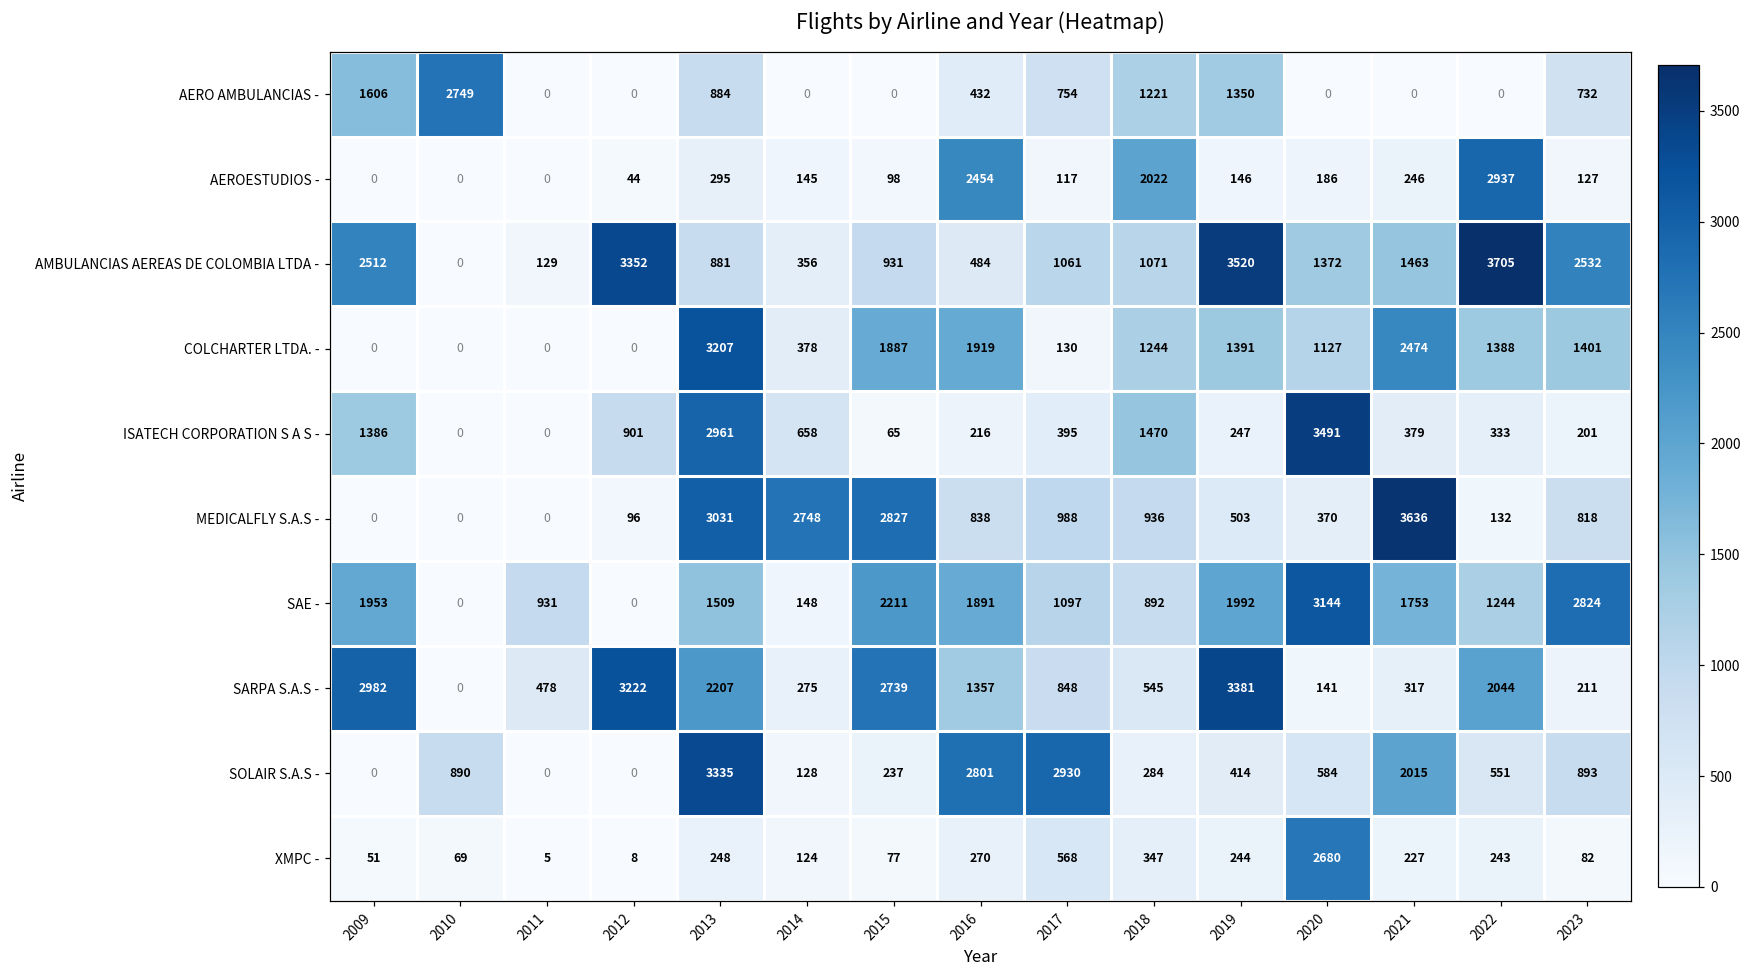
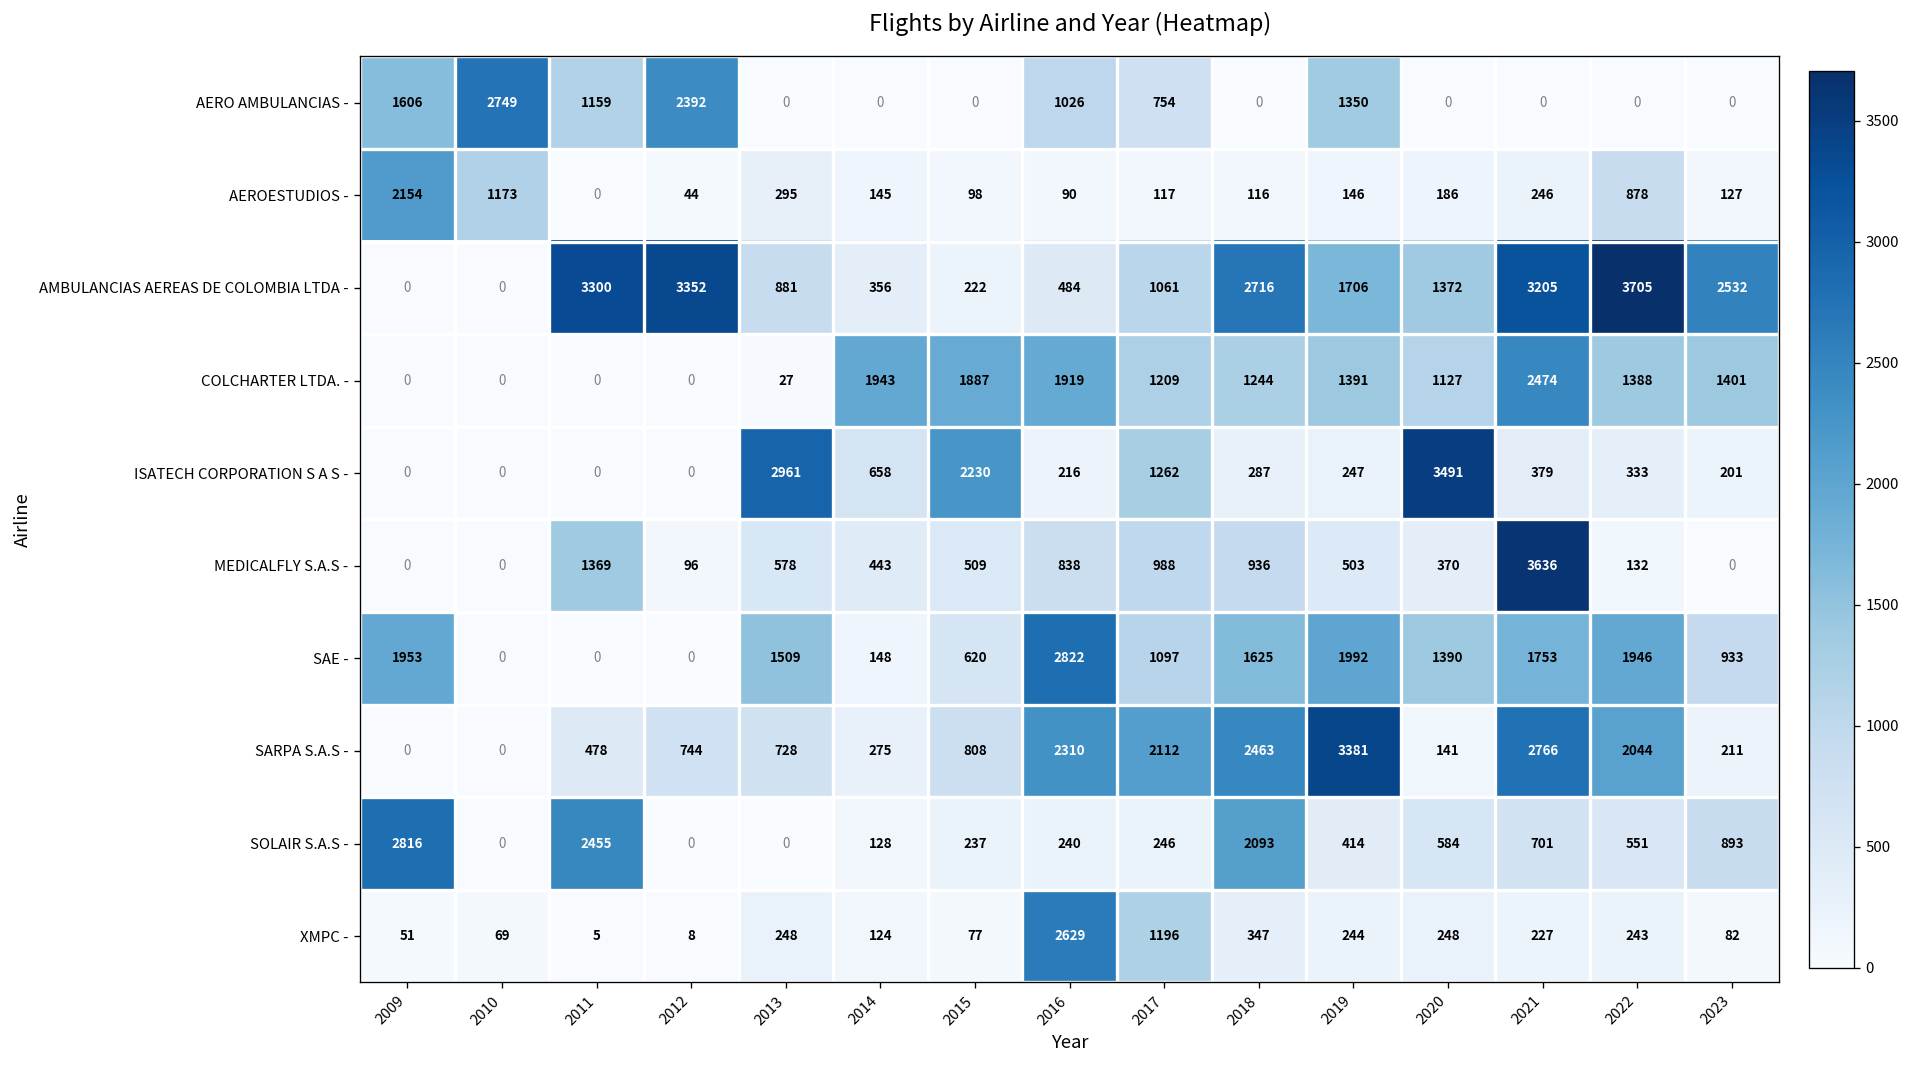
  {
    "AERO AMBULANCIAS -": {
      "2009": 1606,
      "2010": 2749,
-     "2011": 0,
-     "2012": 0,
-     "2013": 884,
+     "2011": 1159,
+     "2012": 2392,
+     "2013": 0,
      "2014": 0,
      "2015": 0,
-     "2016": 432,
+     "2016": 1026,
      "2017": 754,
-     "2018": 1221,
+     "2018": 0,
      "2019": 1350,
      "2020": 0,
      "2021": 0,
      "2022": 0,
-     "2023": 732
+     "2023": 0
    },
    "AEROESTUDIOS -": {
-     "2009": 0,
-     "2010": 0,
+     "2009": 2154,
+     "2010": 1173,
      "2011": 0,
      "2012": 44,
      "2013": 295,
      "2014": 145,
      "2015": 98,
-     "2016": 2454,
+     "2016": 90,
      "2017": 117,
-     "2018": 2022,
+     "2018": 116,
      "2019": 146,
      "2020": 186,
      "2021": 246,
-     "2022": 2937,
+     "2022": 878,
      "2023": 127
    },
    "AMBULANCIAS AEREAS DE COLOMBIA LTDA -": {
-     "2009": 2512,
+     "2009": 0,
      "2010": 0,
-     "2011": 129,
+     "2011": 3300,
      "2012": 3352,
      "2013": 881,
      "2014": 356,
-     "2015": 931,
+     "2015": 222,
      "2016": 484,
      "2017": 1061,
-     "2018": 1071,
-     "2019": 3520,
+     "2018": 2716,
+     "2019": 1706,
      "2020": 1372,
-     "2021": 1463,
+     "2021": 3205,
      "2022": 3705,
      "2023": 2532
    },
    "COLCHARTER LTDA. -": {
      "2009": 0,
      "2010": 0,
      "2011": 0,
      "2012": 0,
-     "2013": 3207,
-     "2014": 378,
+     "2013": 27,
+     "2014": 1943,
      "2015": 1887,
      "2016": 1919,
-     "2017": 130,
+     "2017": 1209,
      "2018": 1244,
      "2019": 1391,
      "2020": 1127,
      "2021": 2474,
      "2022": 1388,
      "2023": 1401
    },
    "ISATECH CORPORATION S A S -": {
-     "2009": 1386,
+     "2009": 0,
      "2010": 0,
      "2011": 0,
-     "2012": 901,
+     "2012": 0,
      "2013": 2961,
      "2014": 658,
-     "2015": 65,
+     "2015": 2230,
      "2016": 216,
-     "2017": 395,
-     "2018": 1470,
+     "2017": 1262,
+     "2018": 287,
      "2019": 247,
      "2020": 3491,
      "2021": 379,
      "2022": 333,
      "2023": 201
    },
    "MEDICALFLY S.A.S -": {
      "2009": 0,
      "2010": 0,
-     "2011": 0,
+     "2011": 1369,
      "2012": 96,
-     "2013": 3031,
-     "2014": 2748,
-     "2015": 2827,
+     "2013": 578,
+     "2014": 443,
+     "2015": 509,
      "2016": 838,
      "2017": 988,
      "2018": 936,
      "2019": 503,
      "2020": 370,
      "2021": 3636,
      "2022": 132,
-     "2023": 818
+     "2023": 0
    },
    "SAE -": {
      "2009": 1953,
      "2010": 0,
-     "2011": 931,
+     "2011": 0,
      "2012": 0,
      "2013": 1509,
      "2014": 148,
-     "2015": 2211,
-     "2016": 1891,
+     "2015": 620,
+     "2016": 2822,
      "2017": 1097,
-     "2018": 892,
+     "2018": 1625,
      "2019": 1992,
-     "2020": 3144,
+     "2020": 1390,
      "2021": 1753,
-     "2022": 1244,
-     "2023": 2824
+     "2022": 1946,
+     "2023": 933
    },
    "SARPA S.A.S -": {
-     "2009": 2982,
+     "2009": 0,
      "2010": 0,
      "2011": 478,
-     "2012": 3222,
-     "2013": 2207,
+     "2012": 744,
+     "2013": 728,
      "2014": 275,
-     "2015": 2739,
-     "2016": 1357,
-     "2017": 848,
-     "2018": 545,
+     "2015": 808,
+     "2016": 2310,
+     "2017": 2112,
+     "2018": 2463,
      "2019": 3381,
      "2020": 141,
-     "2021": 317,
+     "2021": 2766,
      "2022": 2044,
      "2023": 211
    },
    "SOLAIR S.A.S -": {
-     "2009": 0,
-     "2010": 890,
-     "2011": 0,
+     "2009": 2816,
+     "2010": 0,
+     "2011": 2455,
      "2012": 0,
-     "2013": 3335,
+     "2013": 0,
      "2014": 128,
      "2015": 237,
-     "2016": 2801,
-     "2017": 2930,
-     "2018": 284,
+     "2016": 240,
+     "2017": 246,
+     "2018": 2093,
      "2019": 414,
      "2020": 584,
-     "2021": 2015,
+     "2021": 701,
      "2022": 551,
      "2023": 893
    },
    "XMPC -": {
      "2009": 51,
      "2010": 69,
      "2011": 5,
      "2012": 8,
      "2013": 248,
      "2014": 124,
      "2015": 77,
-     "2016": 270,
-     "2017": 568,
+     "2016": 2629,
+     "2017": 1196,
      "2018": 347,
      "2019": 244,
-     "2020": 2680,
+     "2020": 248,
      "2021": 227,
      "2022": 243,
      "2023": 82
    }
  }
